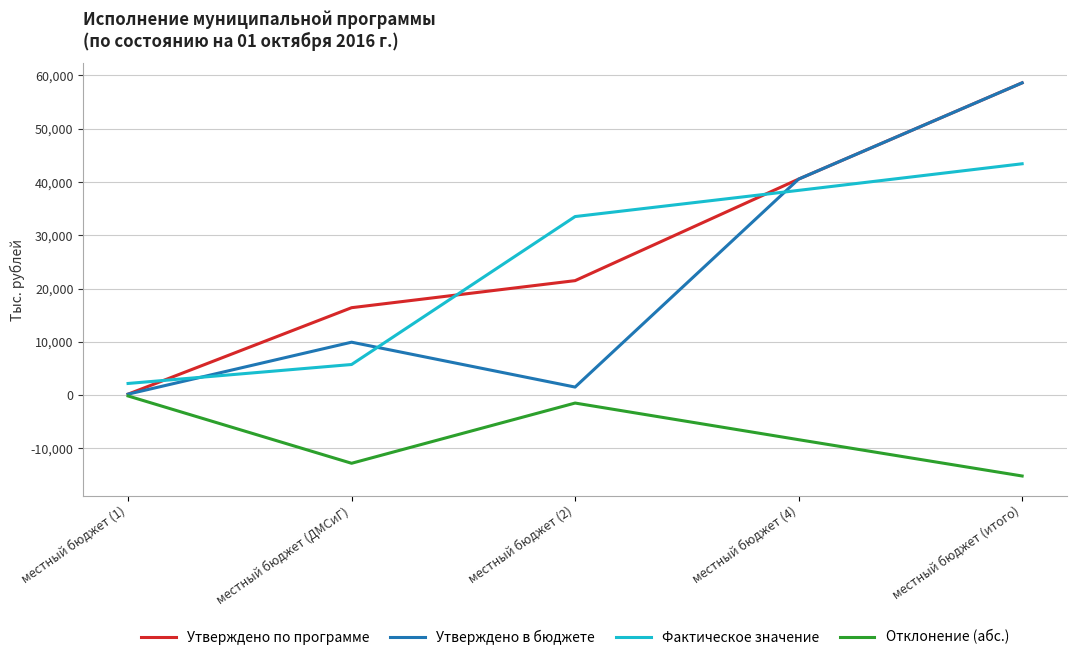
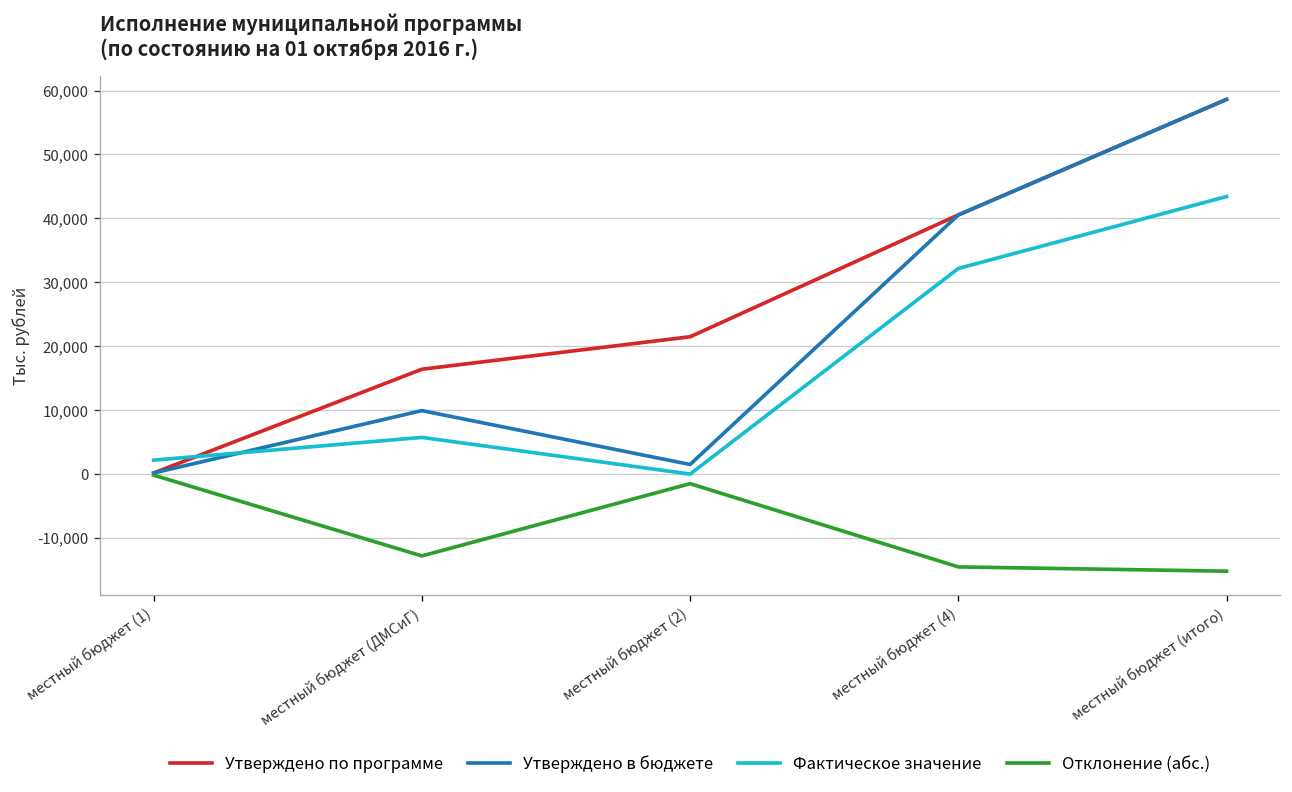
  {
    "Утверждено по программе": {
      "местный бюджет (ДМСиГ)": "16,000",
      "местный бюджет (2)": "21,000"
    },
    "Утверждено в бюджете": {
      "местный бюджет (ДМСиГ)": "10,000",
      "местный бюджет (2)": "2,000"
    },
    "Фактическое значение": {
      "местный бюджет (1)": "2,000",
      "местный бюджет (ДМСиГ)": "6,000",
-     "местный бюджет (2)": "34,000",
-     "местный бюджет (4)": "38,000",
+     "местный бюджет (2)": "0",
+     "местный бюджет (4)": "32,000",
      "местный бюджет (итого)": "43,000"
    },
    "Отклонение (абс.)": {
      "местный бюджет (ДМСиГ)": "-13,000",
      "местный бюджет (2)": "-2,000",
-     "местный бюджет (4)": "-8,000",
+     "местный бюджет (4)": "-15,000",
      "местный бюджет (итого)": "-15,000"
    }
  }
